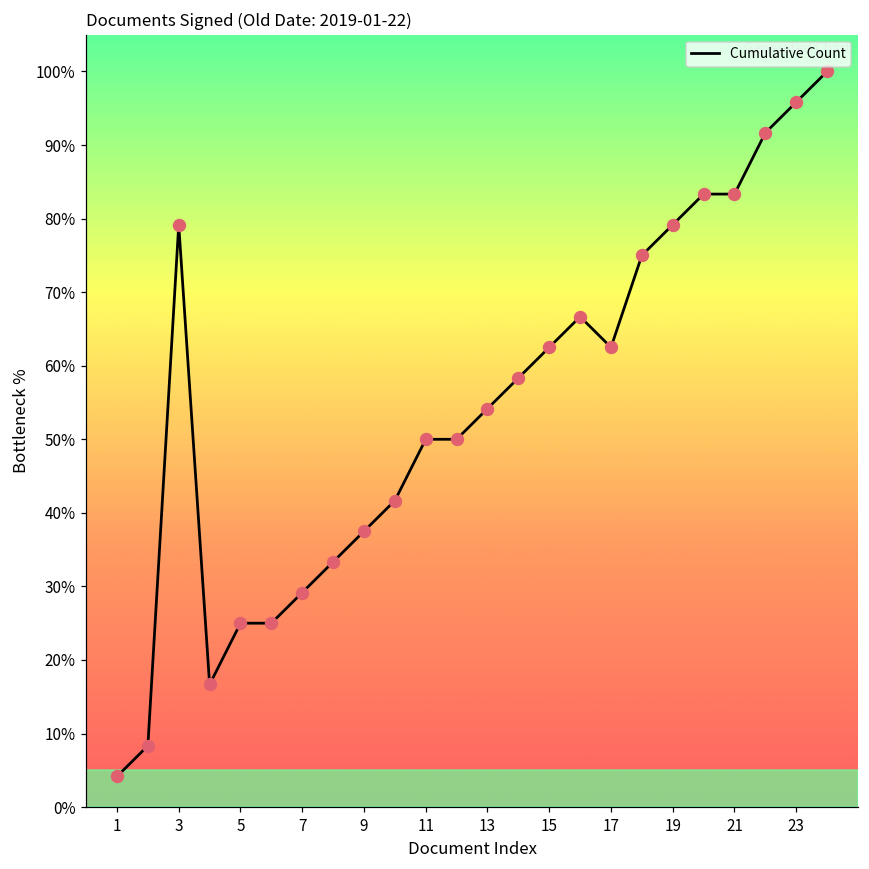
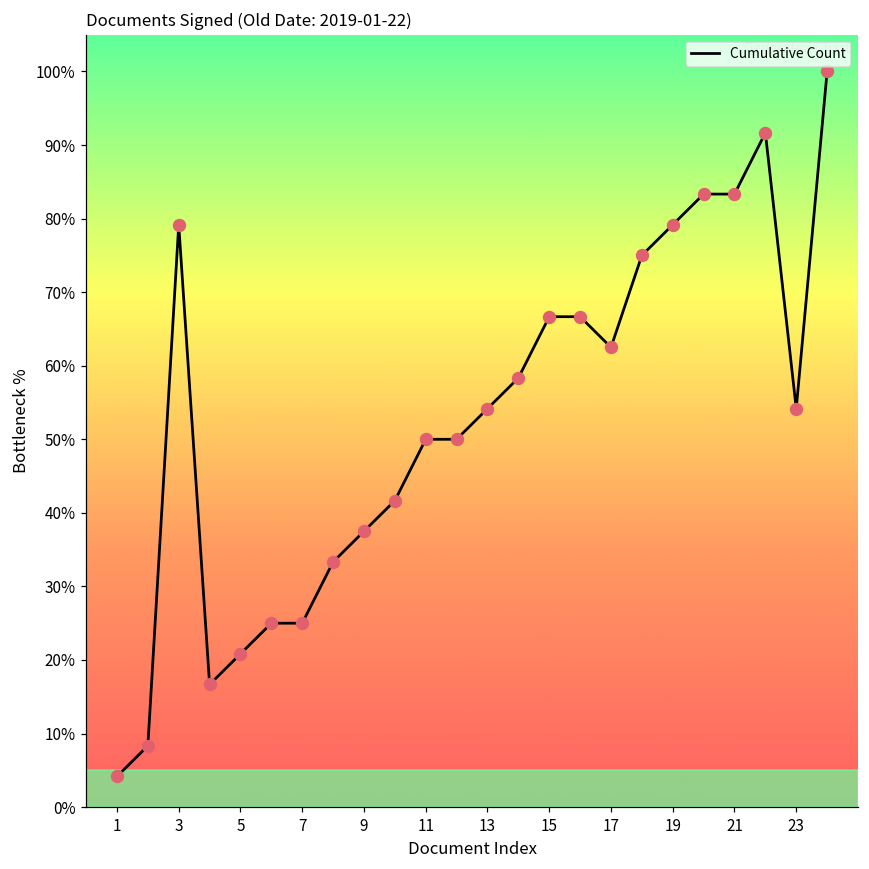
  {
    "3": "79%",
-   "5": "25%",
-   "7": "29%",
+   "5": "21%",
+   "7": "25%",
    "9": "38%",
    "11": "50%",
    "13": "54%",
-   "15": "63%",
+   "15": "67%",
    "17": "63%",
    "19": "79%",
    "21": "83%",
-   "23": "96%"
+   "23": "54%"
  }
